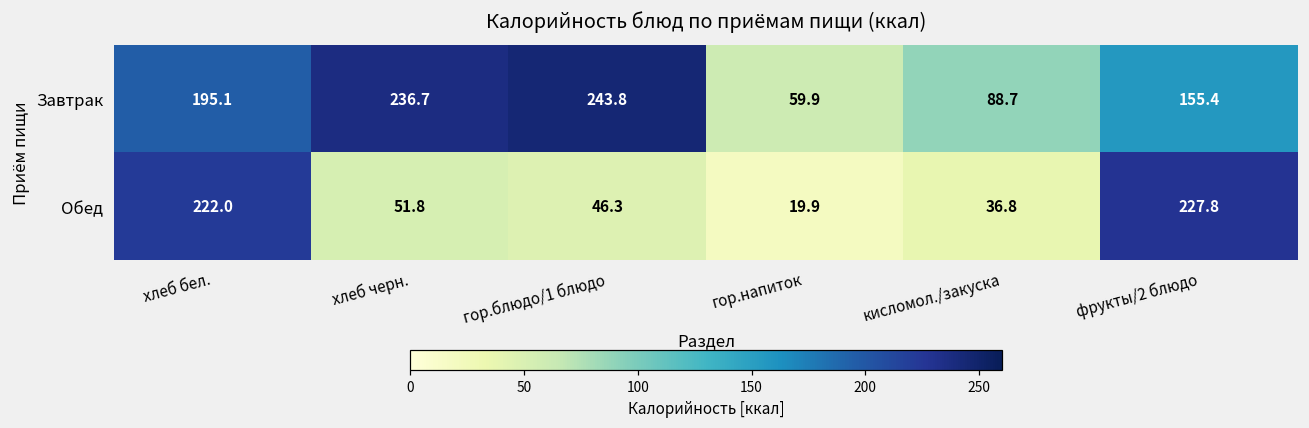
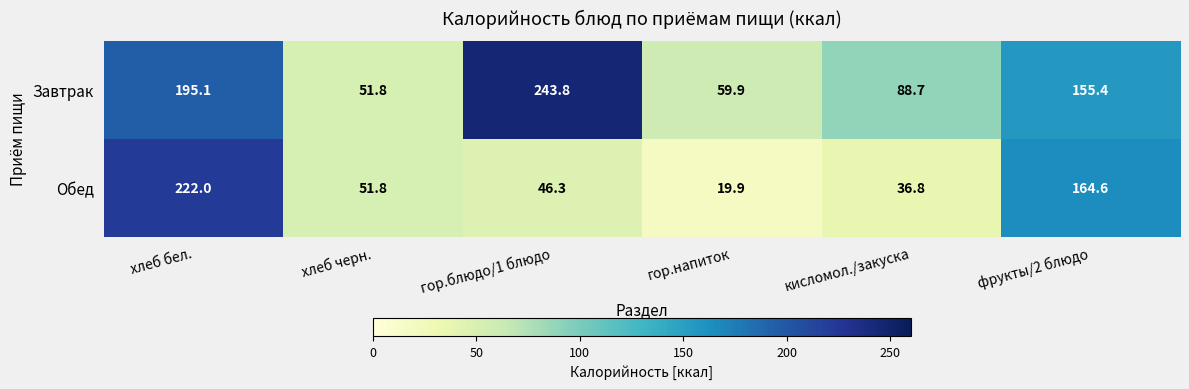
  {
    "Завтрак": {
      "хлеб бел.": 195.1,
-     "хлеб черн.": 236.7,
+     "хлеб черн.": 51.8,
      "гор.блюдо/1 блюдо": 243.8,
      "гор.напиток": 59.9,
      "кисломол./закуска": 88.7,
      "фрукты/2 блюдо": 155.4
    },
    "Обед": {
      "хлеб бел.": 222.0,
      "хлеб черн.": 51.8,
      "гор.блюдо/1 блюдо": 46.3,
      "гор.напиток": 19.9,
      "кисломол./закуска": 36.8,
-     "фрукты/2 блюдо": 227.8
+     "фрукты/2 блюдо": 164.6
    }
  }
